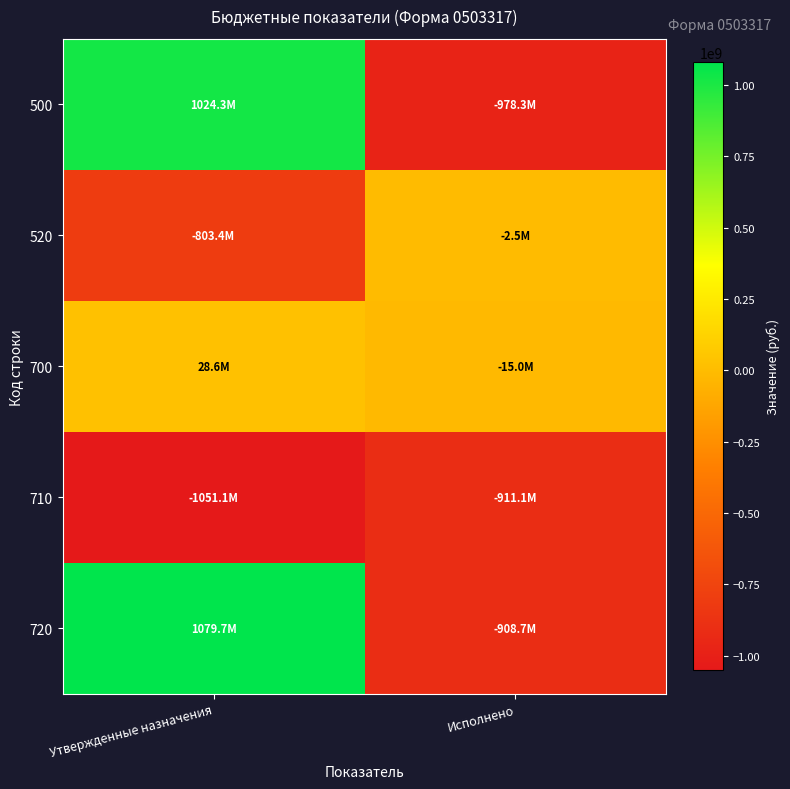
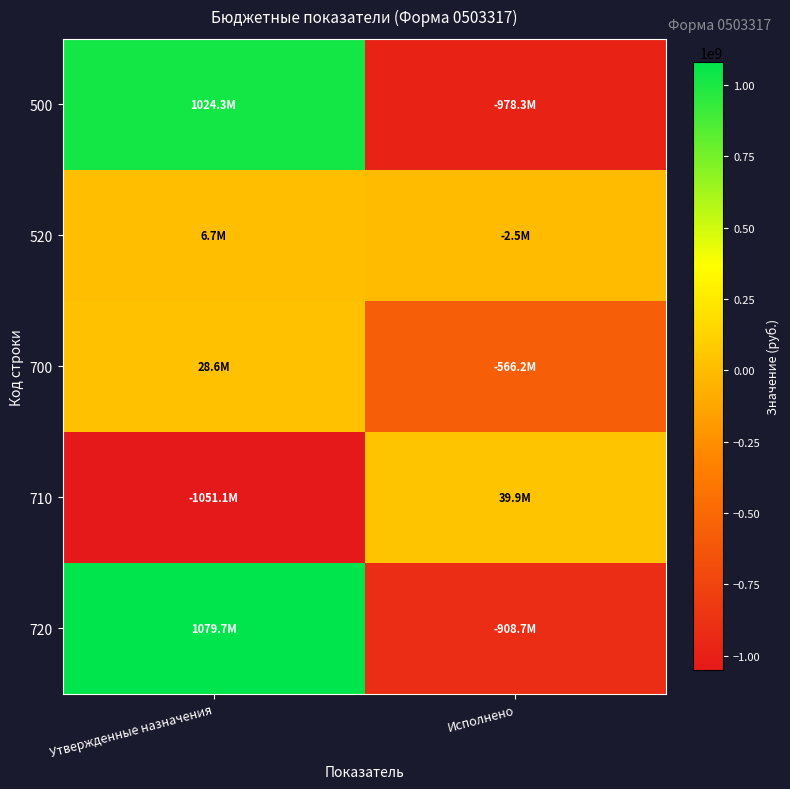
  {
    "500": {
      "Утвержденные назначения": "1024.3M",
      "Исполнено": "-978.3M"
    },
    "520": {
-     "Утвержденные назначения": "-803.4M",
+     "Утвержденные назначения": "6.7M",
      "Исполнено": "-2.5M"
    },
    "700": {
      "Утвержденные назначения": "28.6M",
-     "Исполнено": "-15.0M"
+     "Исполнено": "-566.2M"
    },
    "710": {
      "Утвержденные назначения": "-1051.1M",
-     "Исполнено": "-911.1M"
+     "Исполнено": "39.9M"
    },
    "720": {
      "Утвержденные назначения": "1079.7M",
      "Исполнено": "-908.7M"
    }
  }
